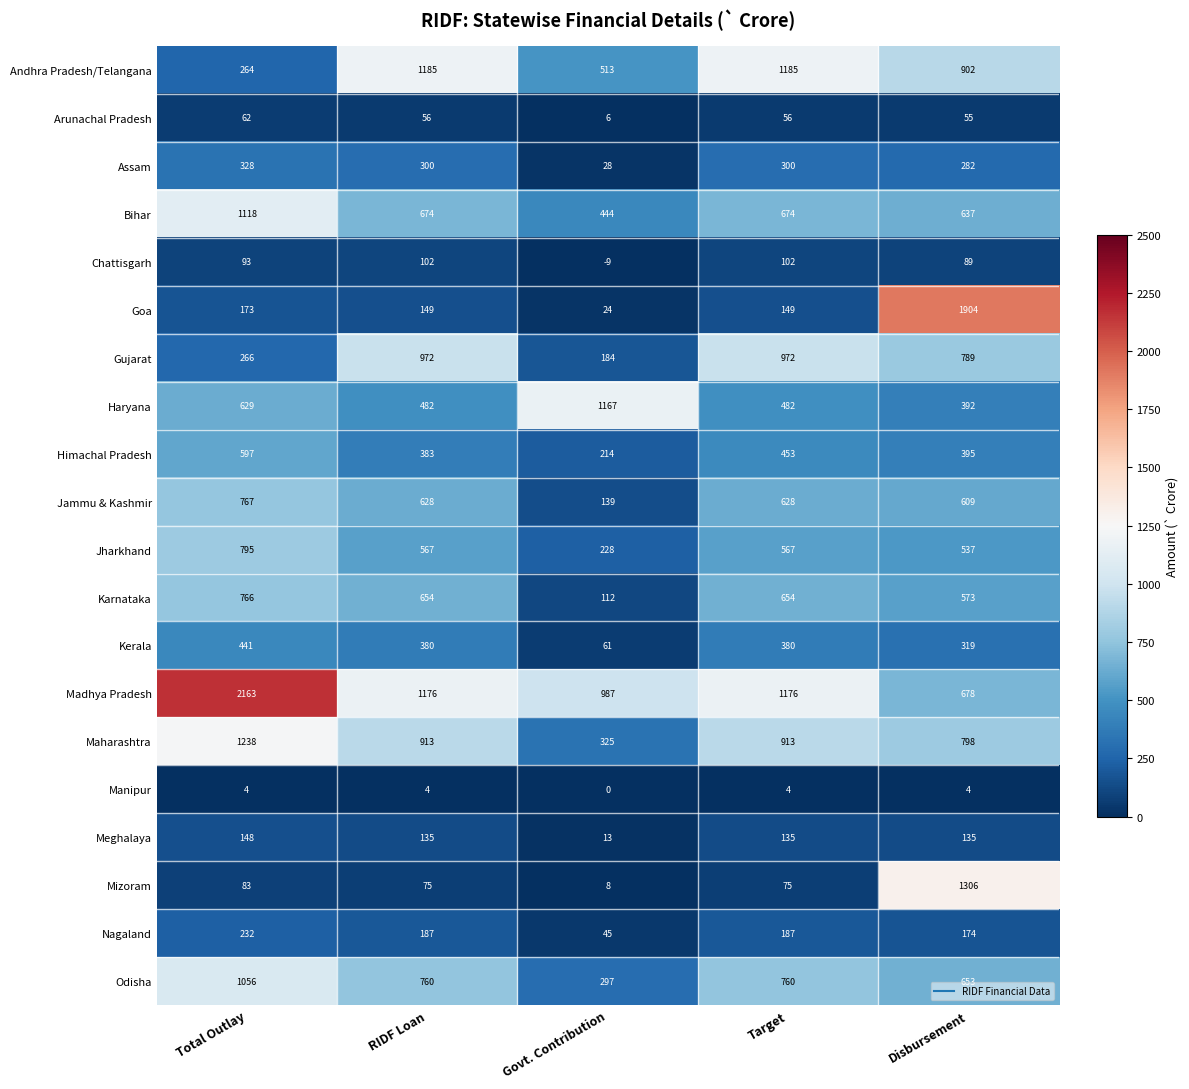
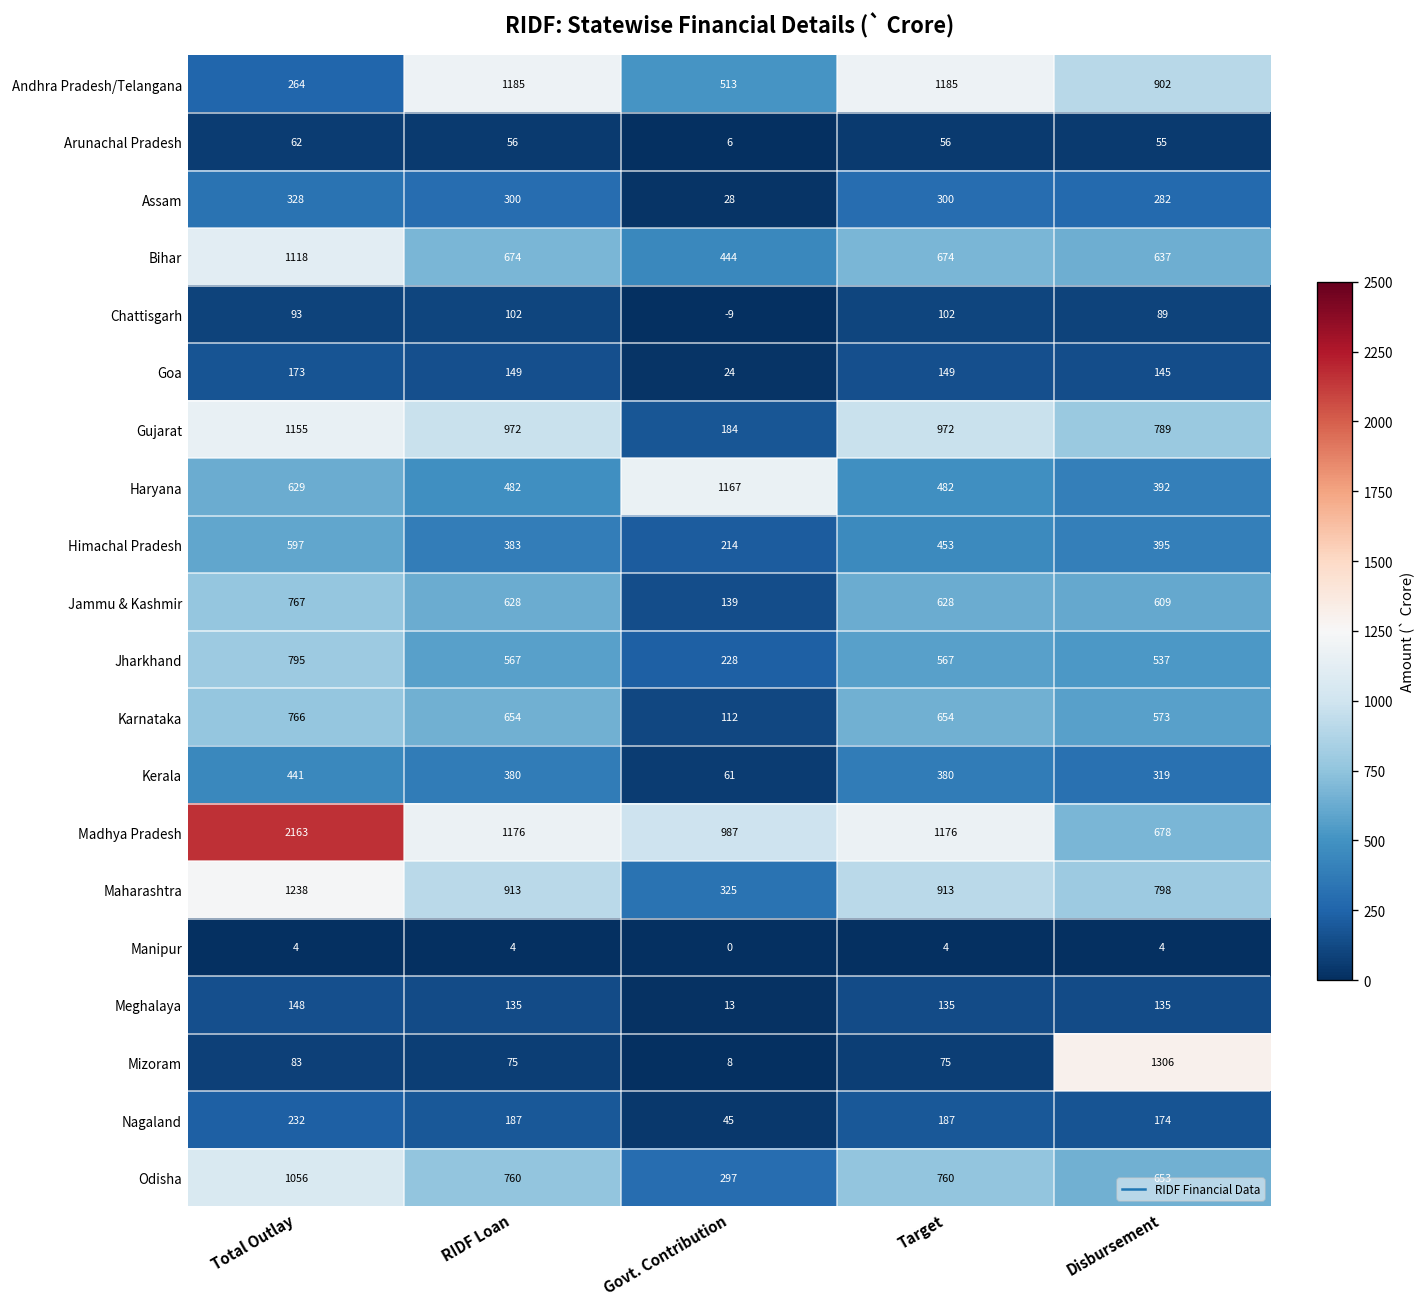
  {
    "Andhra Pradesh/Telangana": {
      "Total Outlay": 264,
      "RIDF Loan": 1185,
      "Govt. Contribution": 513,
      "Target": 1185,
      "Disbursement": 902
    },
    "Arunachal Pradesh": {
      "Total Outlay": 62,
      "RIDF Loan": 56,
      "Govt. Contribution": 6,
      "Target": 56,
      "Disbursement": 55
    },
    "Assam": {
      "Total Outlay": 328,
      "RIDF Loan": 300,
      "Govt. Contribution": 28,
      "Target": 300,
      "Disbursement": 282
    },
    "Bihar": {
      "Total Outlay": 1118,
      "RIDF Loan": 674,
      "Govt. Contribution": 444,
      "Target": 674,
      "Disbursement": 637
    },
    "Chattisgarh": {
      "Total Outlay": 93,
      "RIDF Loan": 102,
      "Govt. Contribution": -9,
      "Target": 102,
      "Disbursement": 89
    },
    "Goa": {
      "Total Outlay": 173,
      "RIDF Loan": 149,
      "Govt. Contribution": 24,
      "Target": 149,
-     "Disbursement": 1904
+     "Disbursement": 145
    },
    "Gujarat": {
-     "Total Outlay": 266,
+     "Total Outlay": 1155,
      "RIDF Loan": 972,
      "Govt. Contribution": 184,
      "Target": 972,
      "Disbursement": 789
    },
    "Haryana": {
      "Total Outlay": 629,
      "RIDF Loan": 482,
      "Govt. Contribution": 1167,
      "Target": 482,
      "Disbursement": 392
    },
    "Himachal Pradesh": {
      "Total Outlay": 597,
      "RIDF Loan": 383,
      "Govt. Contribution": 214,
      "Target": 453,
      "Disbursement": 395
    },
    "Jammu & Kashmir": {
      "Total Outlay": 767,
      "RIDF Loan": 628,
      "Govt. Contribution": 139,
      "Target": 628,
      "Disbursement": 609
    },
    "Jharkhand": {
      "Total Outlay": 795,
      "RIDF Loan": 567,
      "Govt. Contribution": 228,
      "Target": 567,
      "Disbursement": 537
    },
    "Karnataka": {
      "Total Outlay": 766,
      "RIDF Loan": 654,
      "Govt. Contribution": 112,
      "Target": 654,
      "Disbursement": 573
    },
    "Kerala": {
      "Total Outlay": 441,
      "RIDF Loan": 380,
      "Govt. Contribution": 61,
      "Target": 380,
      "Disbursement": 319
    },
    "Madhya Pradesh": {
      "Total Outlay": 2163,
      "RIDF Loan": 1176,
      "Govt. Contribution": 987,
      "Target": 1176,
      "Disbursement": 678
    },
    "Maharashtra": {
      "Total Outlay": 1238,
      "RIDF Loan": 913,
      "Govt. Contribution": 325,
      "Target": 913,
      "Disbursement": 798
    },
    "Manipur": {
      "Total Outlay": 4,
      "RIDF Loan": 4,
      "Govt. Contribution": 0,
      "Target": 4,
      "Disbursement": 4
    },
    "Meghalaya": {
      "Total Outlay": 148,
      "RIDF Loan": 135,
      "Govt. Contribution": 13,
      "Target": 135,
      "Disbursement": 135
    },
    "Mizoram": {
      "Total Outlay": 83,
      "RIDF Loan": 75,
      "Govt. Contribution": 8,
      "Target": 75,
      "Disbursement": 1306
    },
    "Nagaland": {
      "Total Outlay": 232,
      "RIDF Loan": 187,
      "Govt. Contribution": 45,
      "Target": 187,
      "Disbursement": 174
    },
    "Odisha": {
      "Total Outlay": 1056,
      "RIDF Loan": 760,
      "Govt. Contribution": 297,
      "Target": 760
    }
  }
